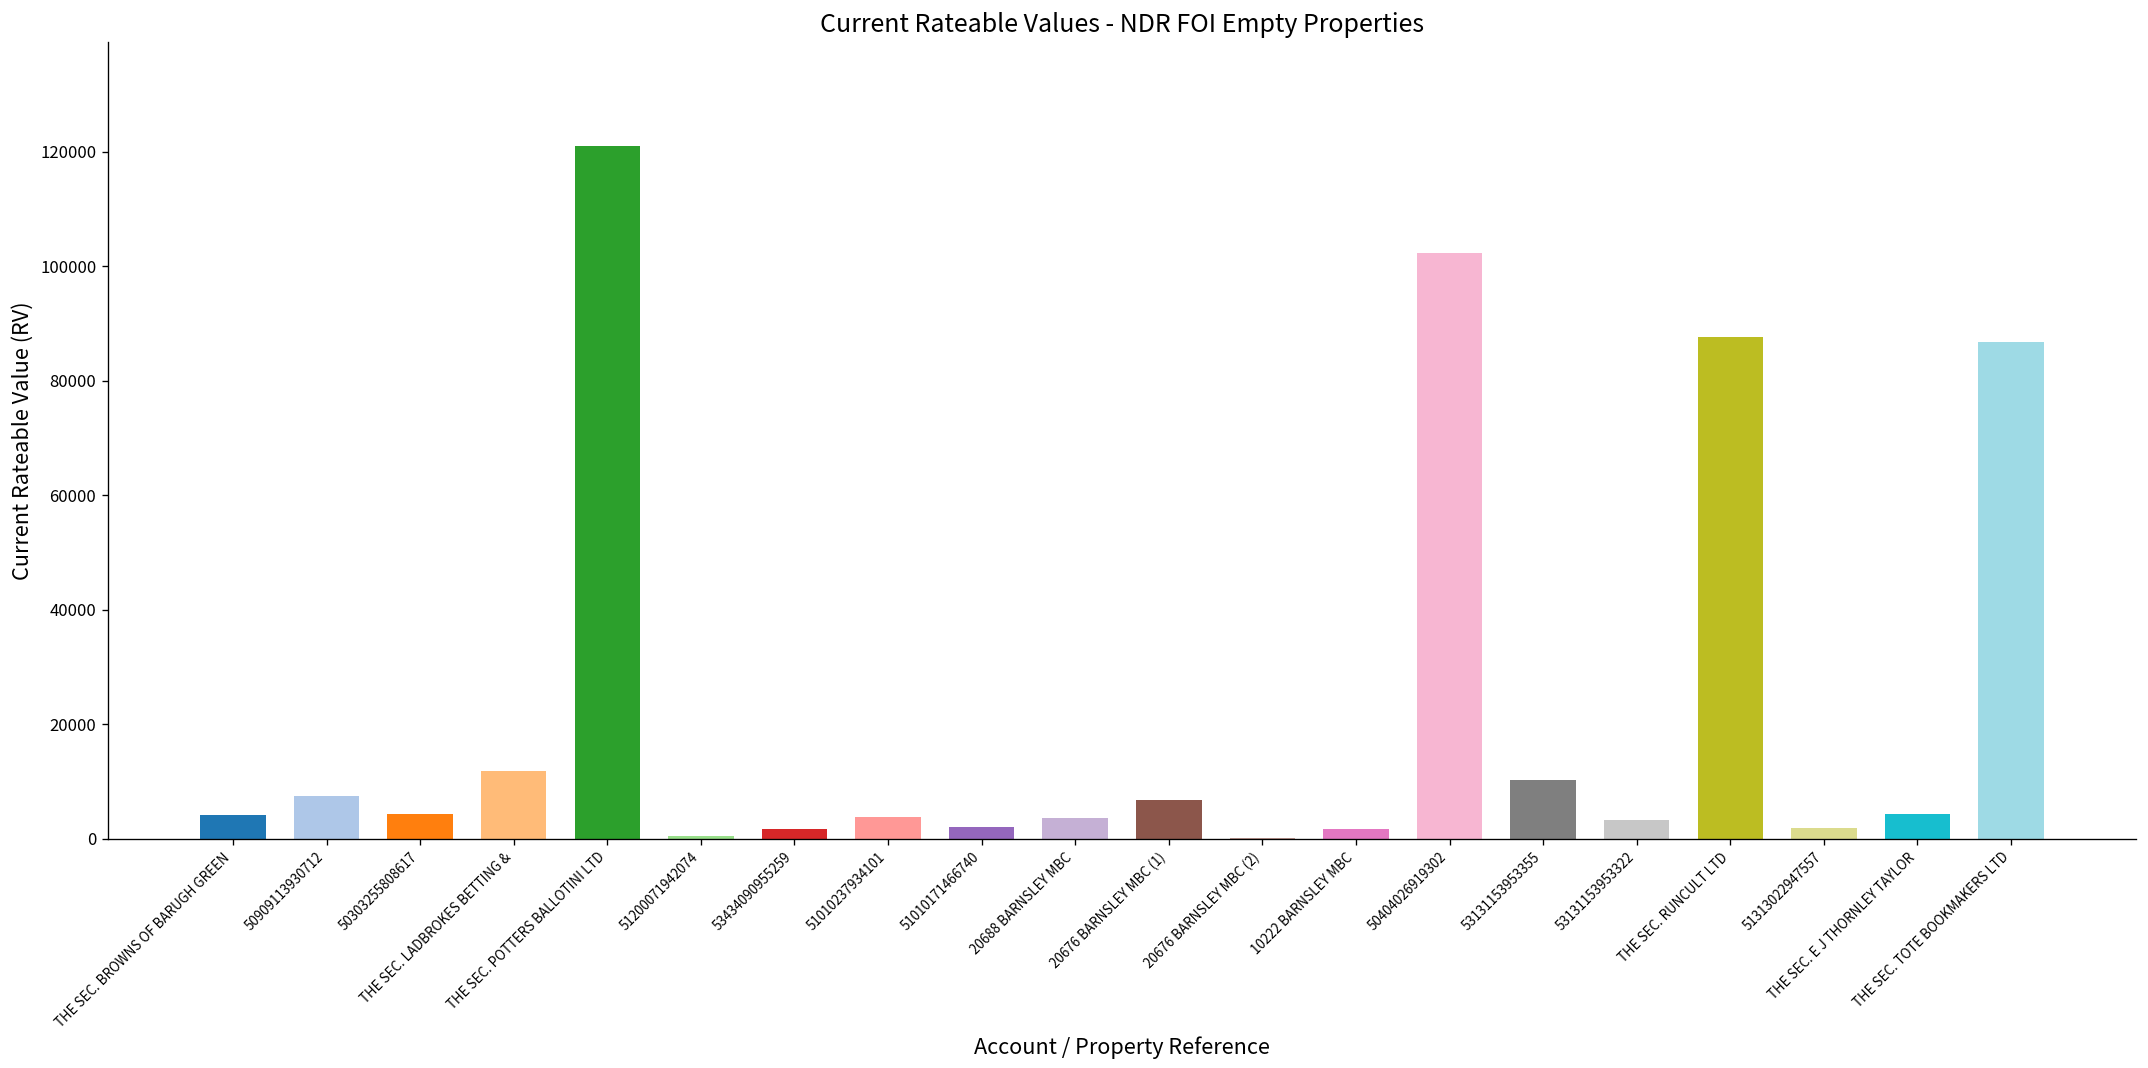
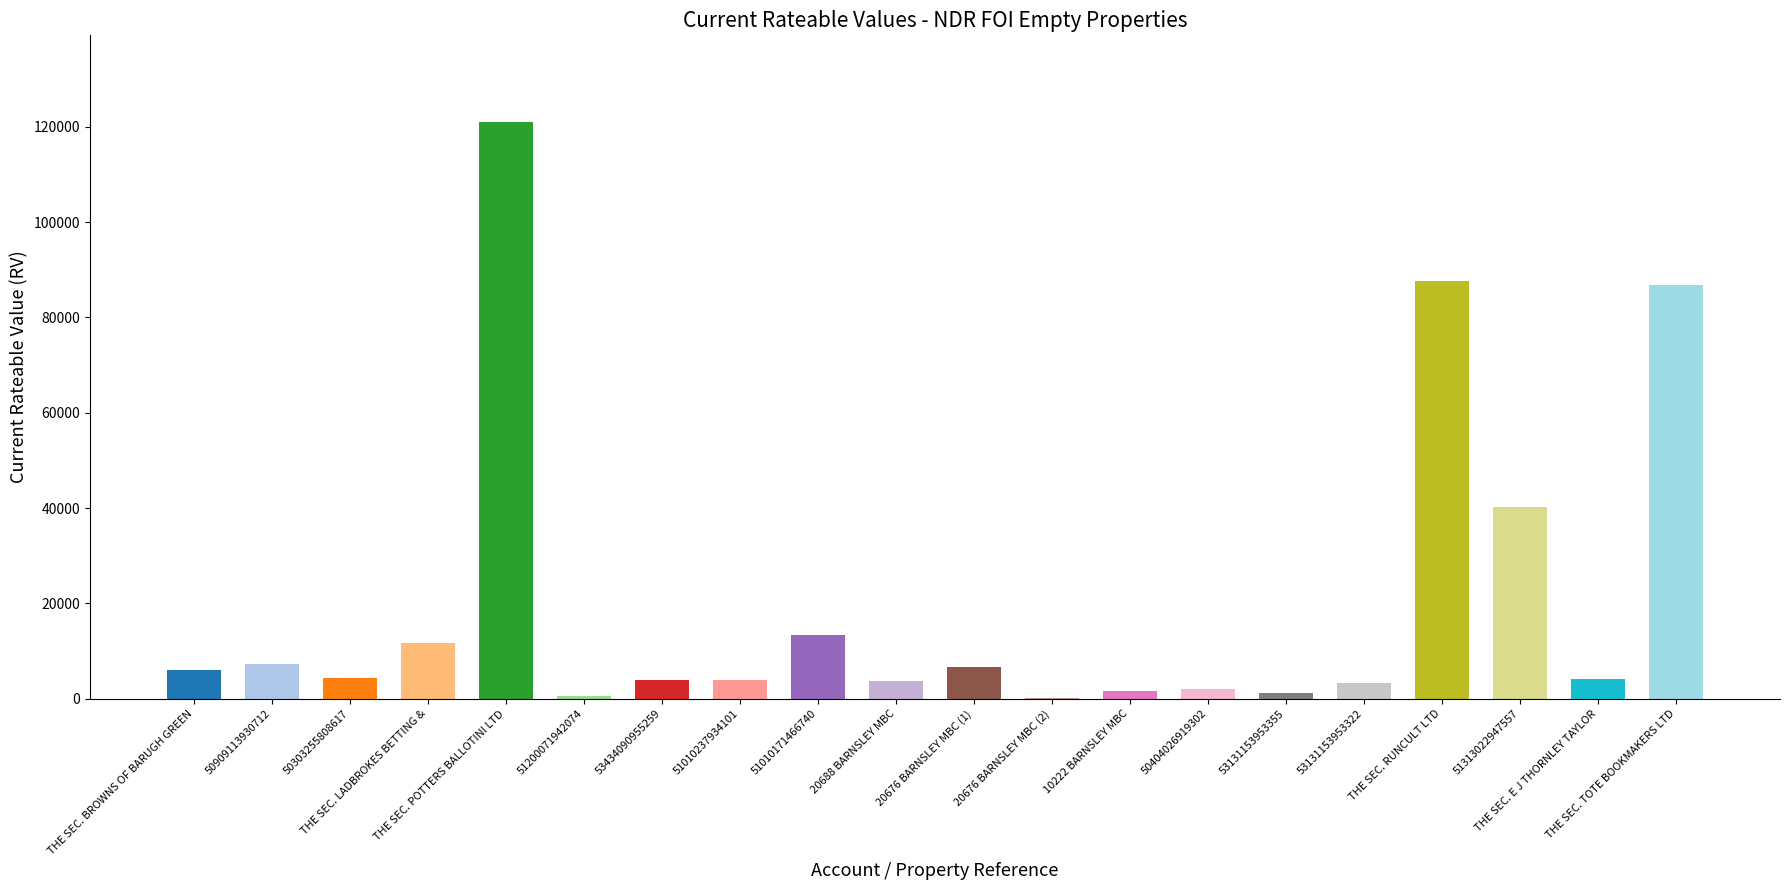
  {
-   "THE SEC. BROWNS OF BARUGH GREEN": 4000,
+   "THE SEC. BROWNS OF BARUGH GREEN": 6000,
    "50909113930712": 7000,
    "50303255808617": 4000,
    "THE SEC. LADBROKES BETTING &": 12000,
    "THE SEC. POTTERS BALLOTINI LTD": 121000,
-   "53434090955259": 2000,
+   "53434090955259": 4000,
    "51010237934101": 4000,
-   "51010171466740": 2000,
+   "51010171466740": 13000,
    "20688 BARNSLEY MBC": 4000,
    "20676 BARNSLEY MBC (1)": 7000,
    "10222 BARNSLEY MBC": 2000,
-   "50404026919302": 102000,
-   "53131153953355": 10000,
+   "50404026919302": 2000,
+   "53131153953355": 1000,
    "53131153953322": 3000,
    "THE SEC. RUNCULT LTD": 88000,
-   "51313022947557": 2000,
+   "51313022947557": 40000,
    "THE SEC. E J THORNLEY TAYLOR": 4000,
    "THE SEC. TOTE BOOKMAKERS LTD": 87000
  }
